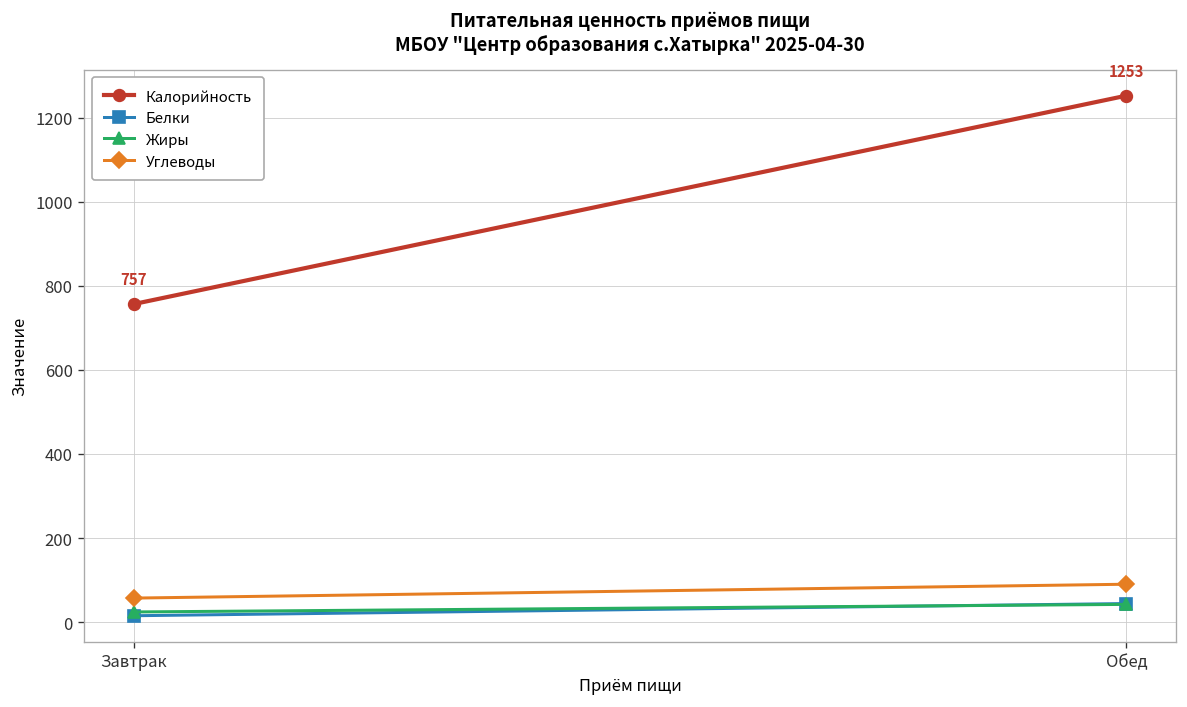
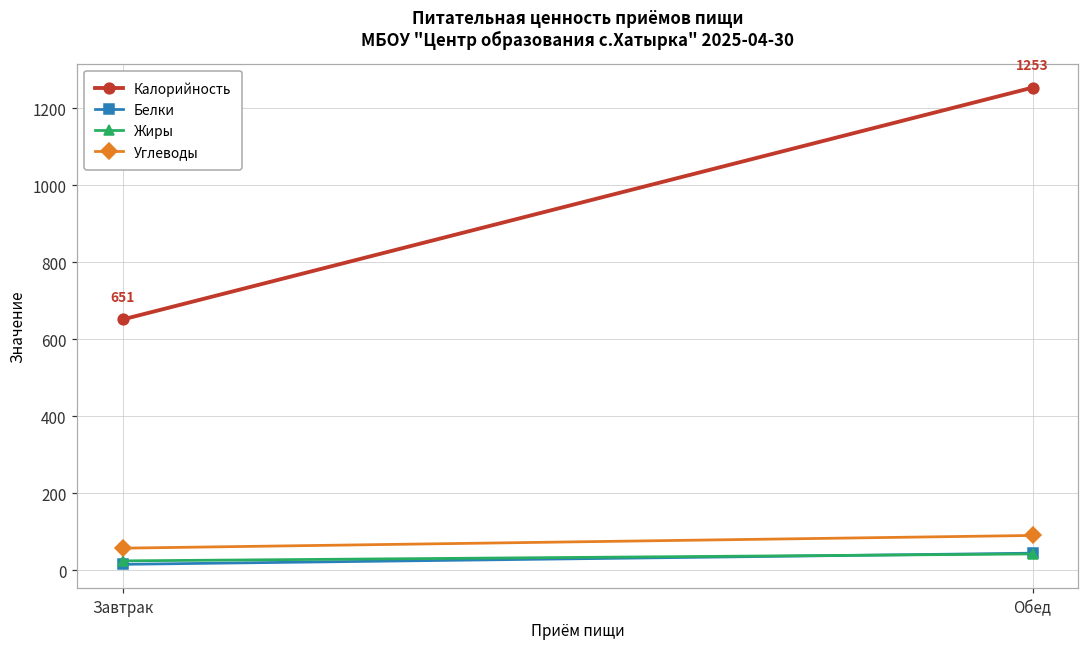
  {
    "Калорийность": {
-     "Завтрак": 757,
+     "Завтрак": 651,
      "Обед": 1253
    },
    "Белки": {
      "Завтрак": 20
    },
    "Жиры": {
      "Завтрак": 20
    },
    "Углеводы": {
      "Завтрак": 60,
      "Обед": 90
    }
  }
